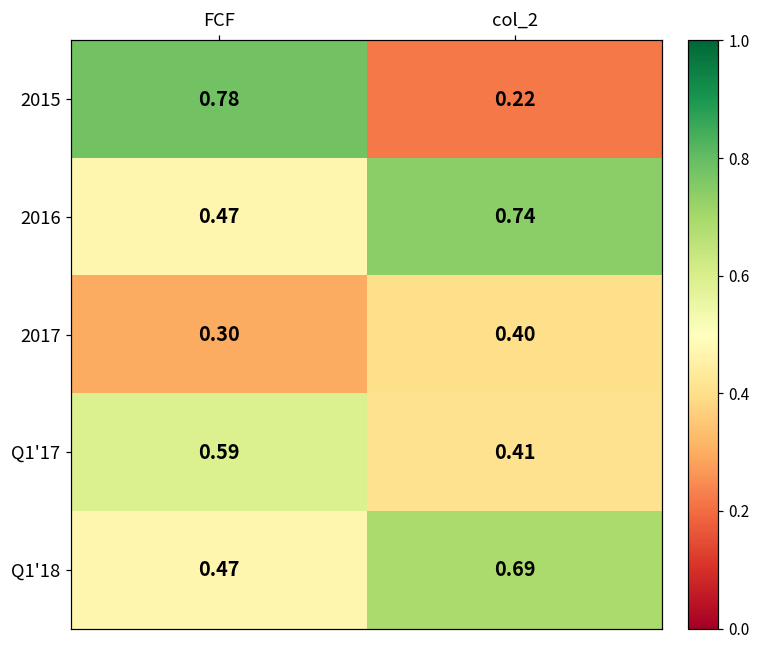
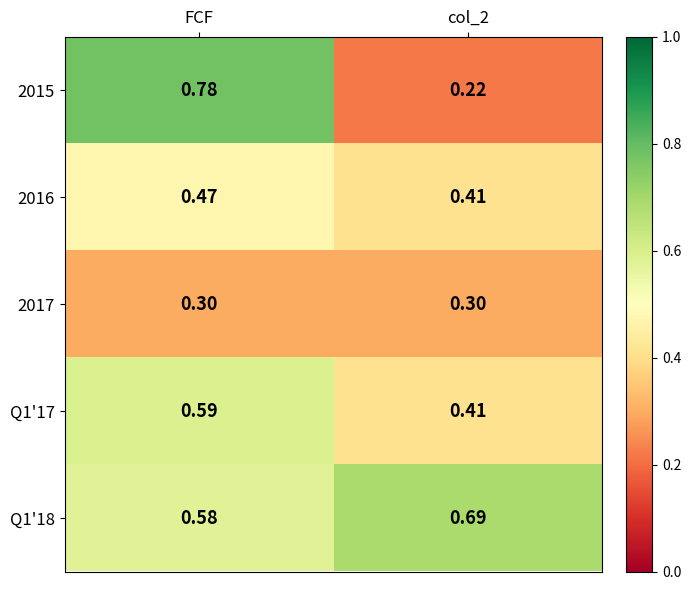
  {
    "2015": {
      "FCF": 0.78,
      "col_2": 0.22
    },
    "2016": {
      "FCF": 0.47,
-     "col_2": 0.74
+     "col_2": 0.41
    },
    "2017": {
      "FCF": 0.30,
-     "col_2": 0.40
+     "col_2": 0.30
    },
    "Q1'17": {
      "FCF": 0.59,
      "col_2": 0.41
    },
    "Q1'18": {
-     "FCF": 0.47,
+     "FCF": 0.58,
      "col_2": 0.69
    }
  }
